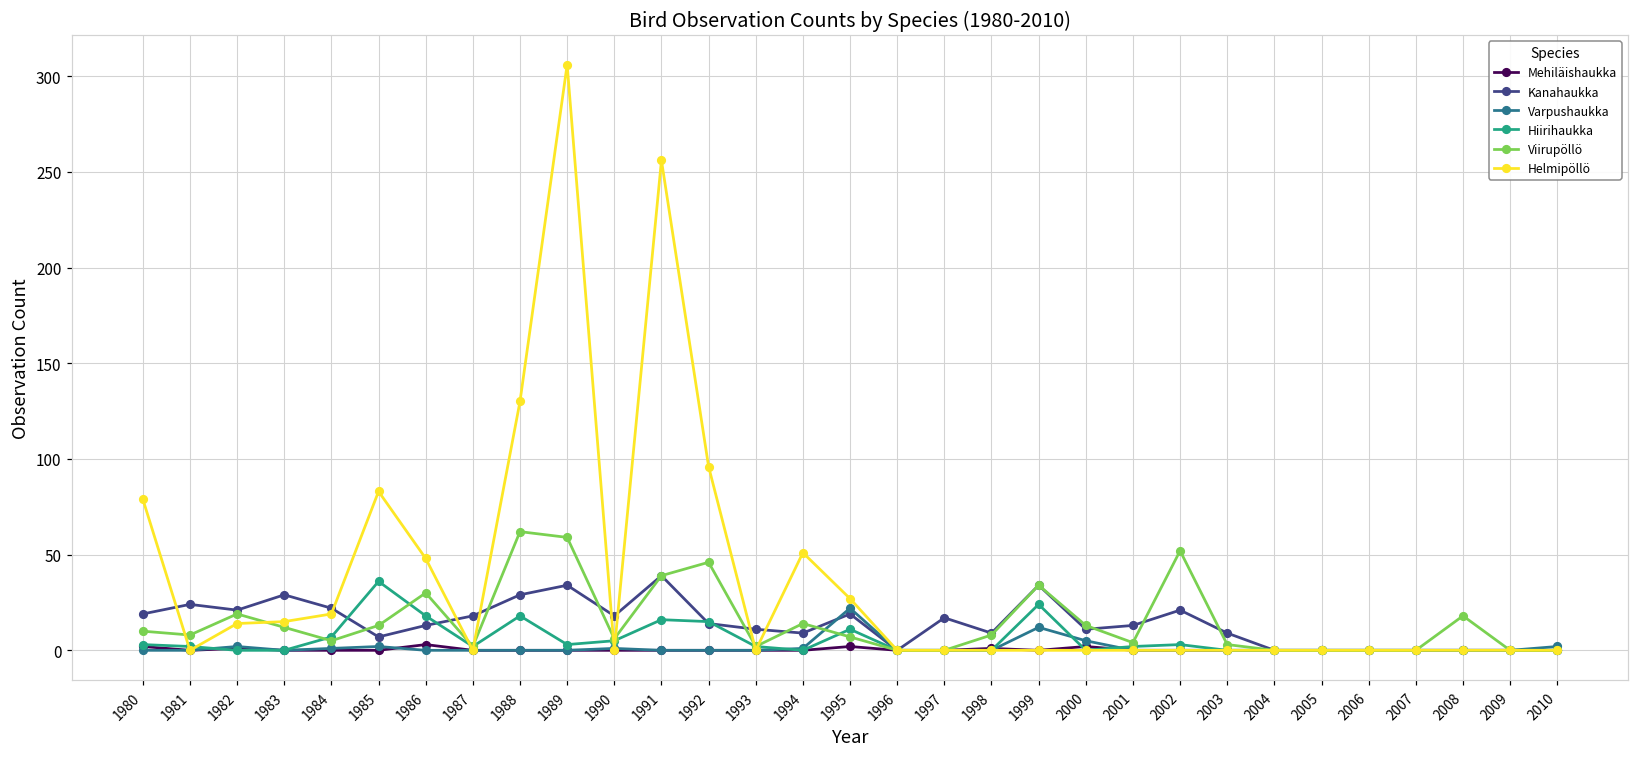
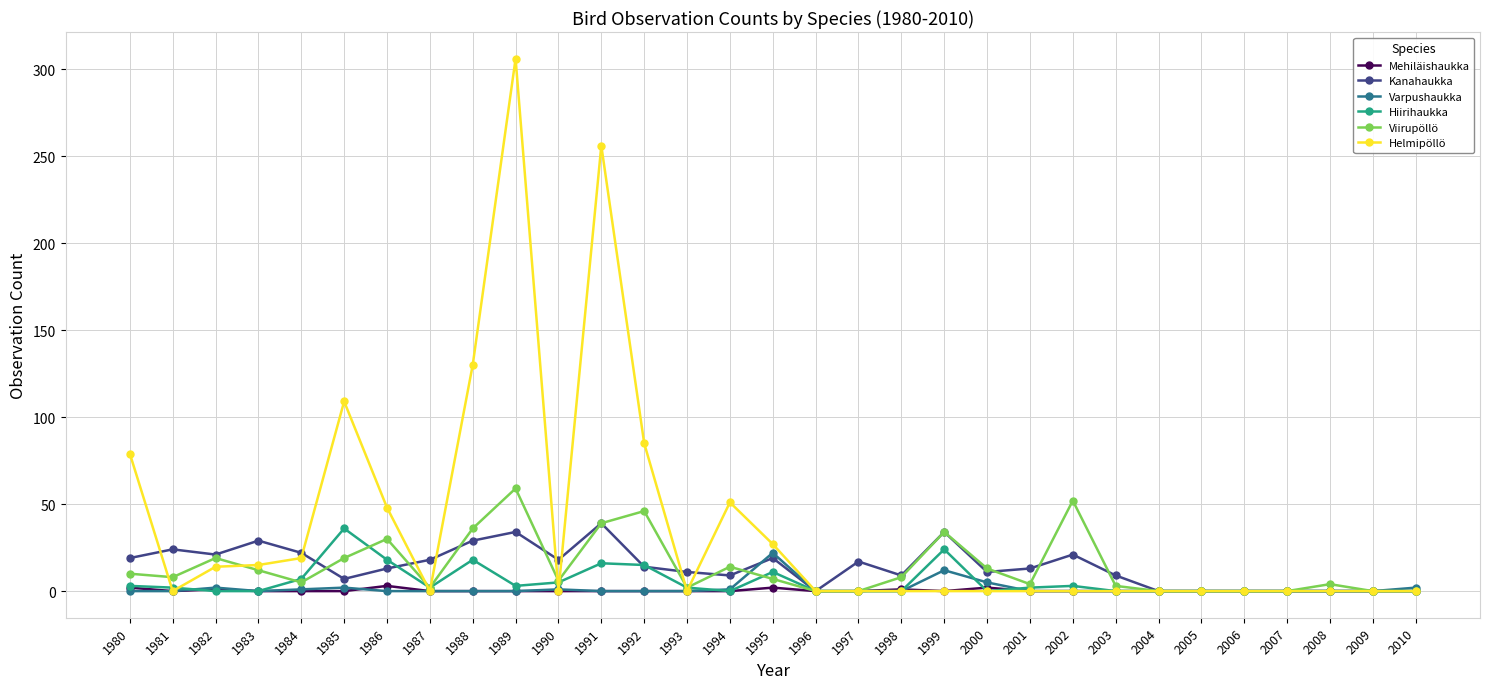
  {
    "Mehiläishaukka": {
      "1985": 0,
      "1986": 3,
      "1995": 2,
      "2000": 2
    },
    "Viirupöllö": {
      "1980": 10,
      "1981": 8,
      "1982": 19,
      "1983": 12,
      "1984": 5,
-     "1985": 13,
+     "1985": 19,
      "1986": 30,
-     "1988": 62,
+     "1988": 36,
      "1989": 59,
      "1992": 46,
      "1994": 14,
      "1995": 7,
      "2000": 13,
      "2001": 4,
      "2002": 52,
      "2003": 3,
-     "2008": 18
+     "2008": 4
    },
    "Helmipöllö": {
      "1980": 79,
      "1982": 14,
      "1983": 15,
      "1984": 19,
-     "1985": 83,
+     "1985": 109,
      "1986": 48,
      "1988": 130,
      "1989": 306,
      "1991": 256,
-     "1992": 96,
+     "1992": 85,
      "1994": 51,
      "1995": 27
    }
  }
